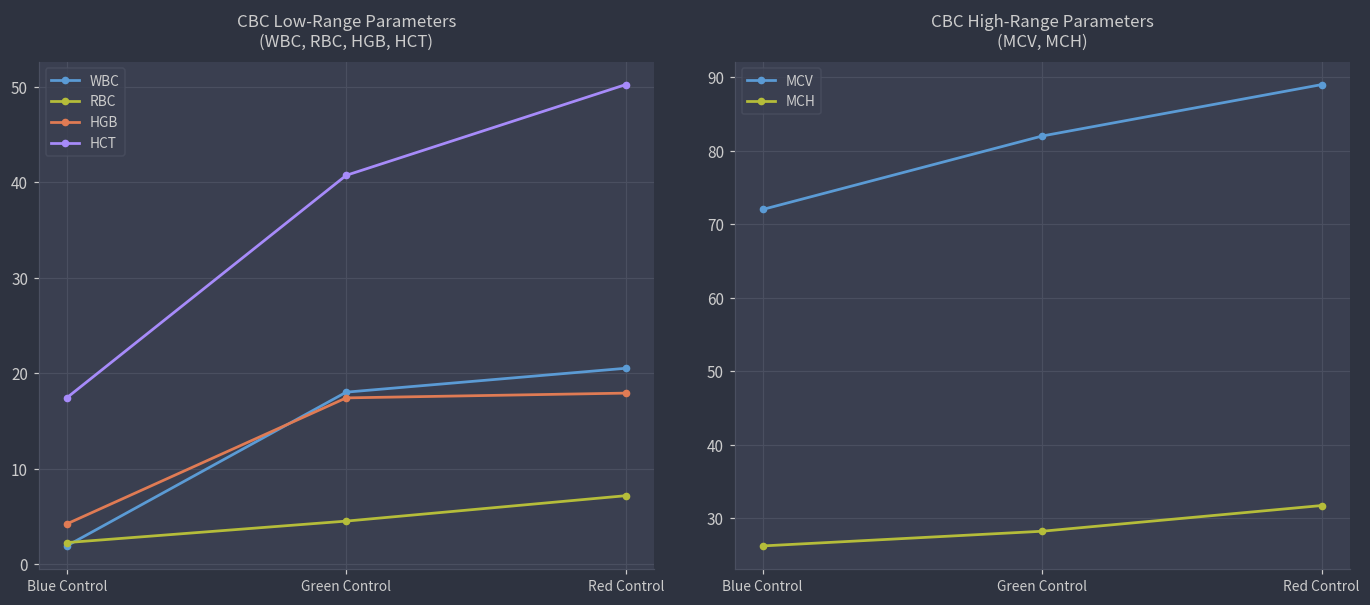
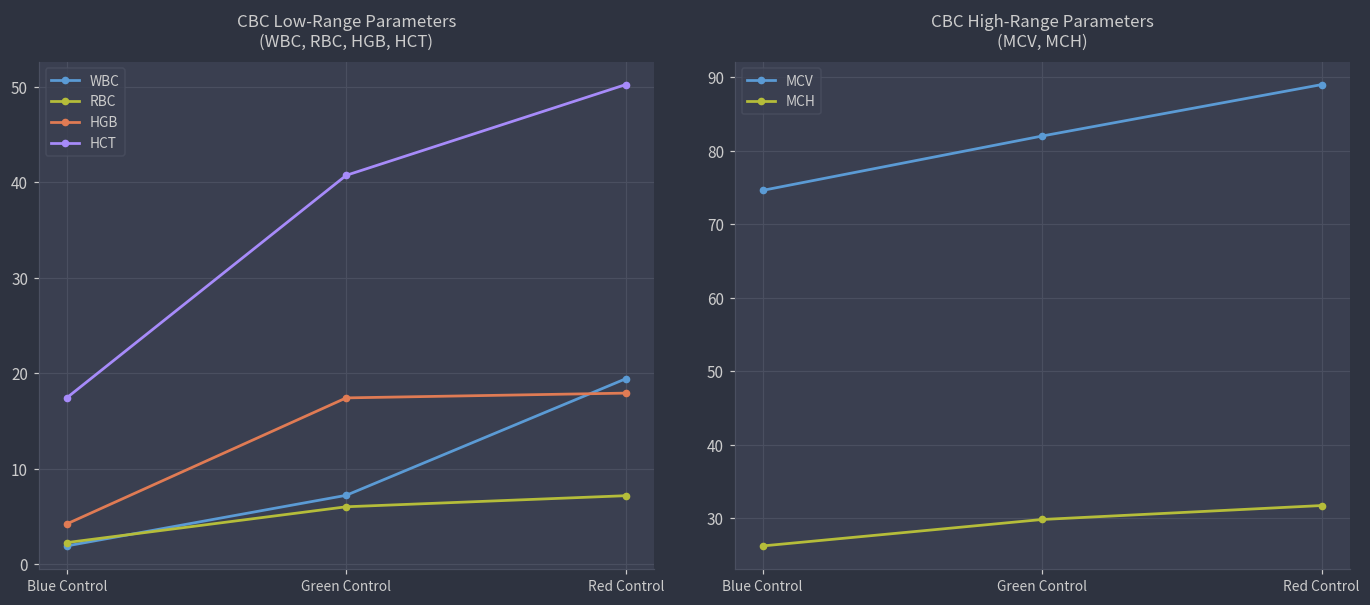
  {
    "CBC Low-Range Parameters (WBC, RBC, HGB, HCT)": {
      "WBC": {
        "Blue Control": 2,
-       "Green Control": 18,
-       "Red Control": 21
+       "Green Control": 7,
+       "Red Control": 19
      },
      "RBC": {
        "Blue Control": 2,
-       "Green Control": 5,
+       "Green Control": 6,
        "Red Control": 7
      },
      "HGB": {
        "Blue Control": 4,
        "Green Control": 17,
        "Red Control": 18
      },
      "HCT": {
        "Blue Control": 17,
        "Green Control": 41,
        "Red Control": 50
      }
    },
    "CBC High-Range Parameters (MCV, MCH)": {
      "MCV": {
-       "Blue Control": 72,
+       "Blue Control": 75,
        "Green Control": 82,
        "Red Control": 89
      },
      "MCH": {
        "Blue Control": 26,
-       "Green Control": 28,
+       "Green Control": 30,
        "Red Control": 32
      }
    }
  }
